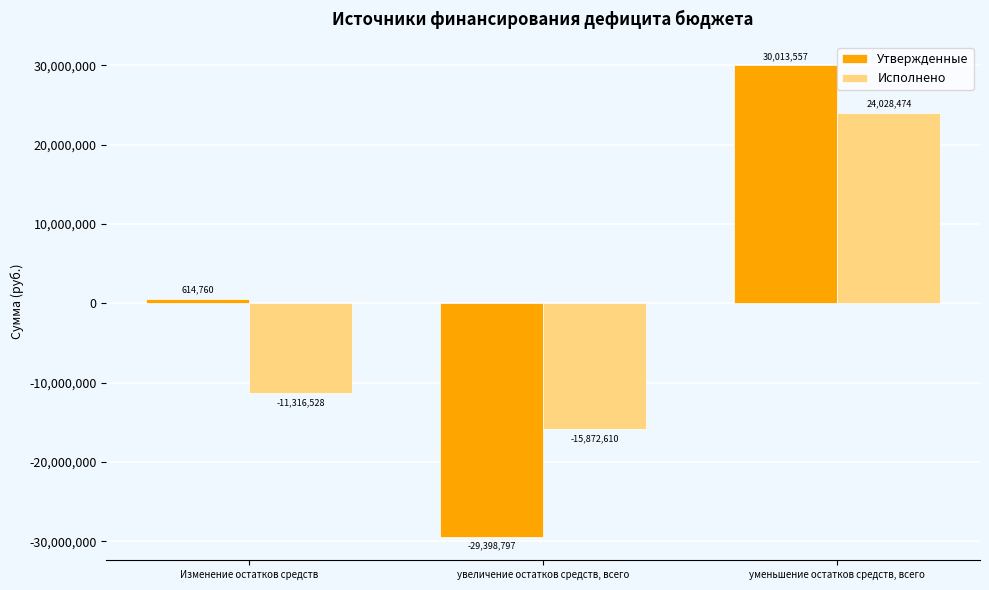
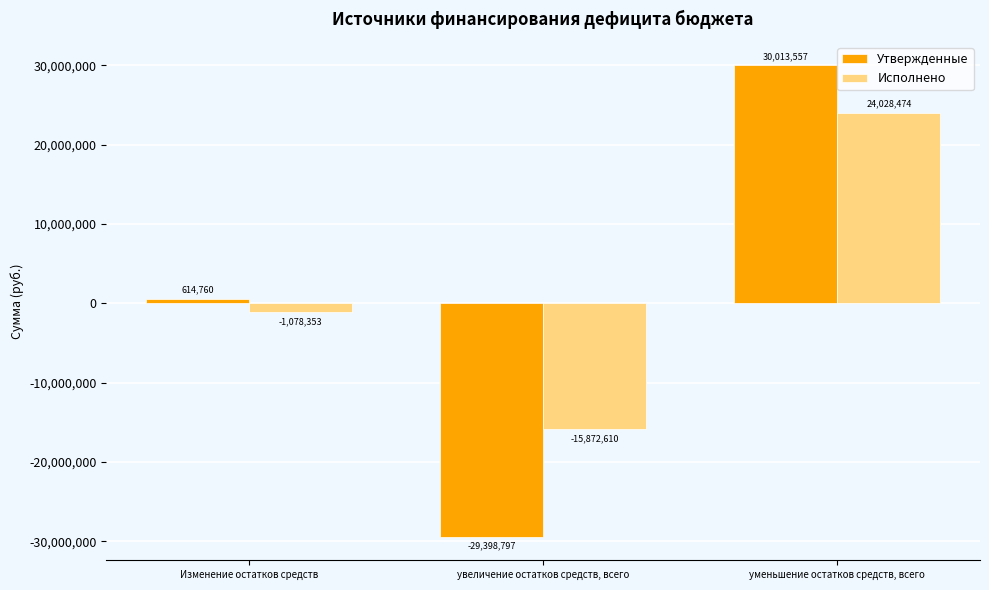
  {
    "Утвержденные": {
      "Изменение остатков средств": "614,760",
      "увеличение остатков средств, всего": "-29,398,797",
      "уменьшение остатков средств, всего": "30,013,557"
    },
    "Исполнено": {
-     "Изменение остатков средств": "-11,316,528",
+     "Изменение остатков средств": "-1,078,353",
      "увеличение остатков средств, всего": "-15,872,610",
      "уменьшение остатков средств, всего": "24,028,474"
    }
  }
